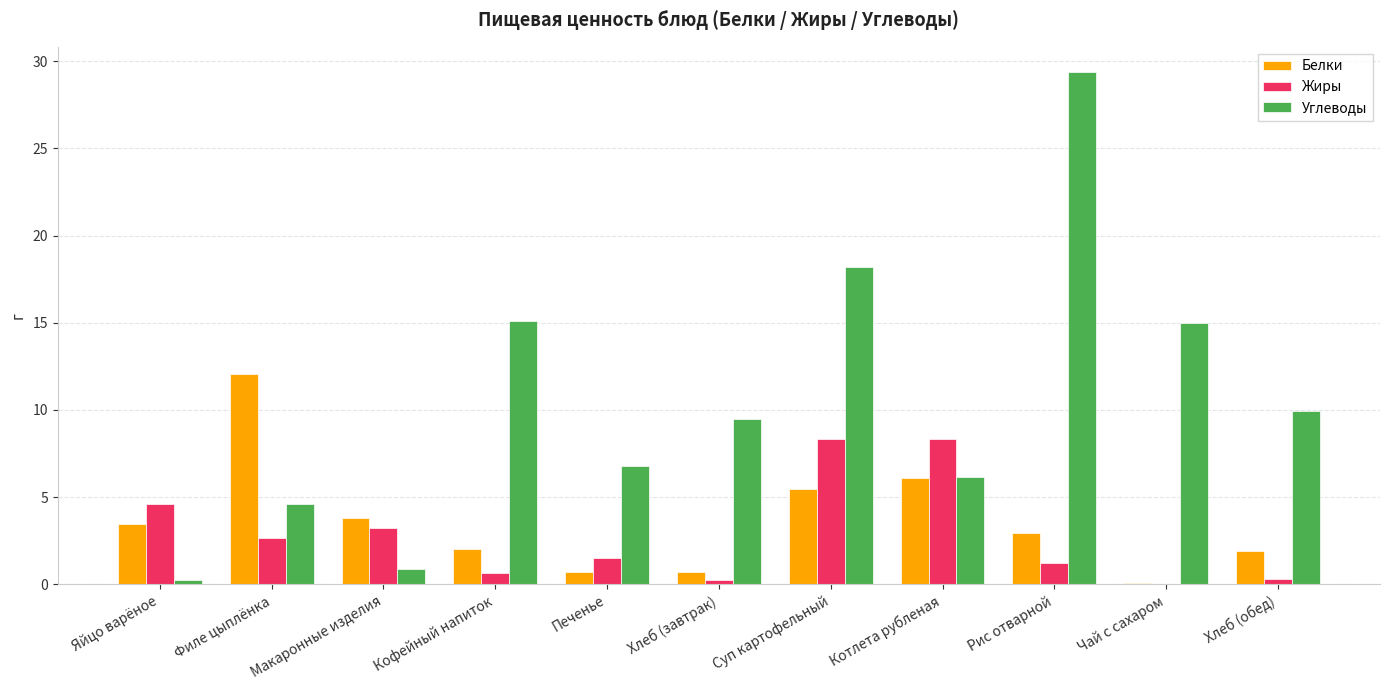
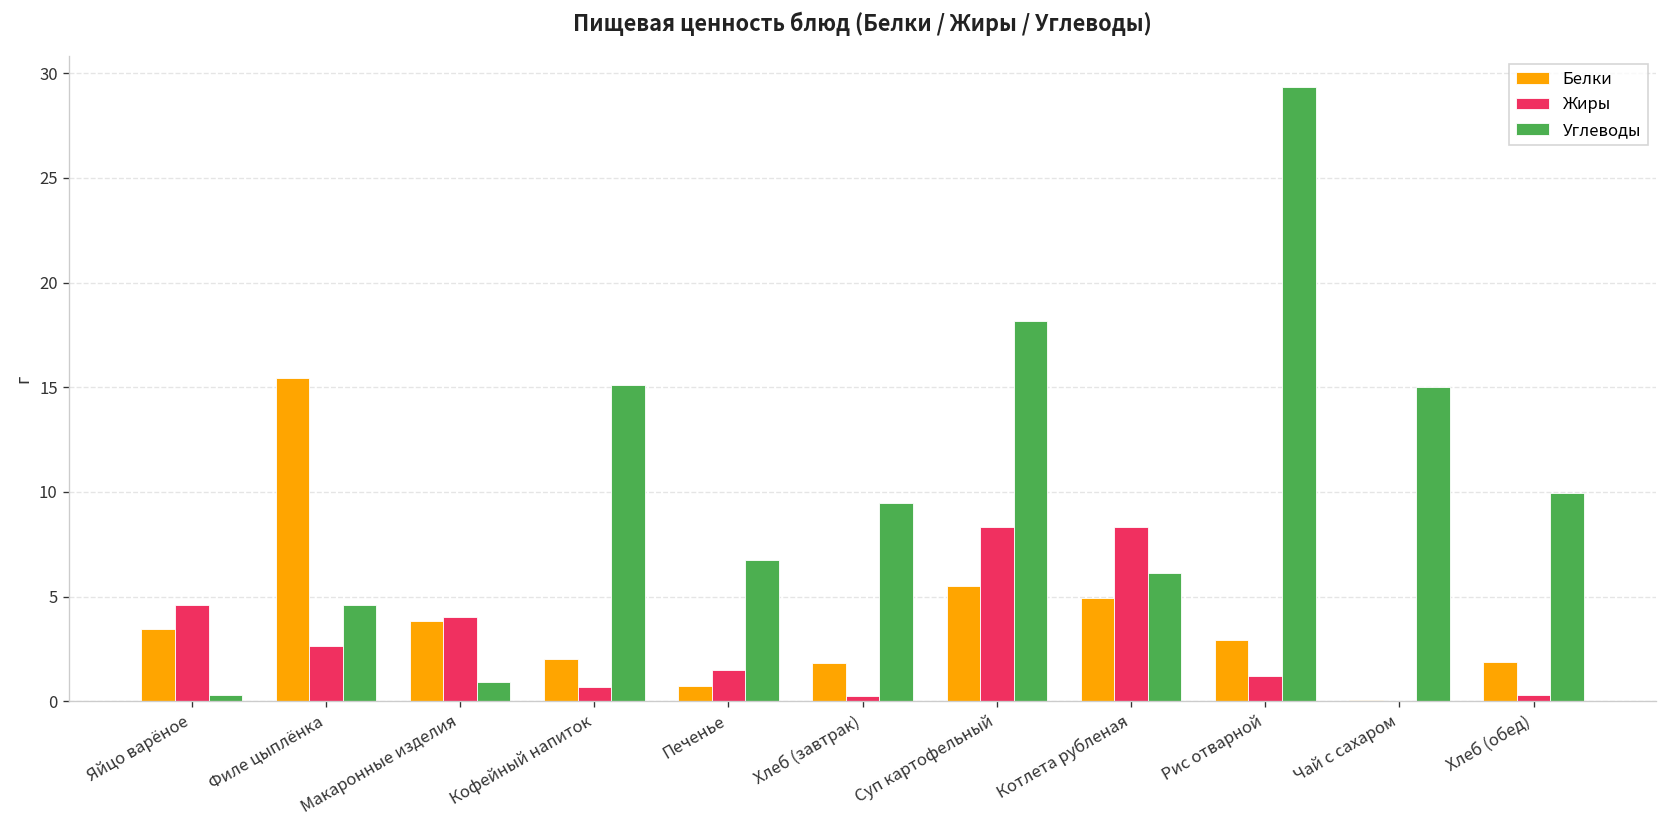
  {
    "Белки": {
      "Яйцо варёное": 3.4,
-     "Филе цыплёнка": 12.0,
+     "Филе цыплёнка": 15.5,
      "Макаронные изделия": 3.8,
      "Кофейный напиток": 2.0,
      "Печенье": 0.7,
-     "Хлеб (завтрак)": 0.7,
+     "Хлеб (завтрак)": 1.8,
      "Суп картофельный": 5.5,
-     "Котлета рубленая": 6.1,
+     "Котлета рубленая": 4.9,
      "Рис отварной": 2.9,
      "Хлеб (обед)": 1.9
    },
    "Жиры": {
      "Яйцо варёное": 4.6,
      "Филе цыплёнка": 2.7,
-     "Макаронные изделия": 3.2,
+     "Макаронные изделия": 4.1,
      "Кофейный напиток": 0.7,
      "Печенье": 1.5,
      "Хлеб (завтрак)": 0.3,
      "Суп картофельный": 8.3,
      "Котлета рубленая": 8.3,
      "Рис отварной": 1.2,
      "Хлеб (обед)": 0.3
    },
    "Углеводы": {
      "Яйцо варёное": 0.3,
      "Филе цыплёнка": 4.6,
      "Макаронные изделия": 0.9,
      "Кофейный напиток": 15.1,
      "Печенье": 6.8,
      "Хлеб (завтрак)": 9.5,
      "Суп картофельный": 18.2,
      "Котлета рубленая": 6.1,
      "Рис отварной": 29.4,
      "Чай с сахаром": 15.0,
      "Хлеб (обед)": 9.9
    }
  }
